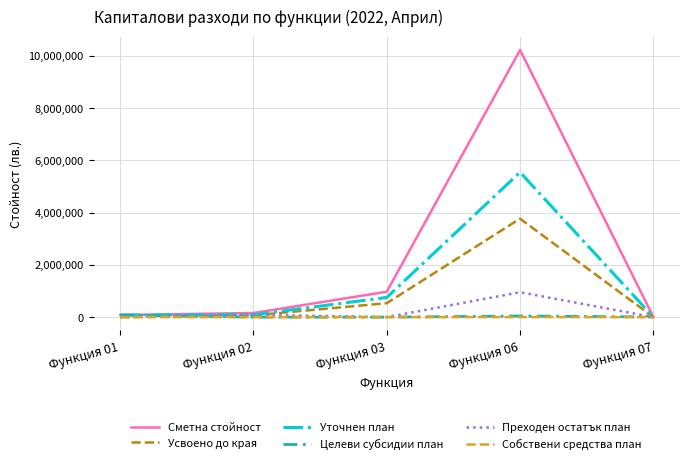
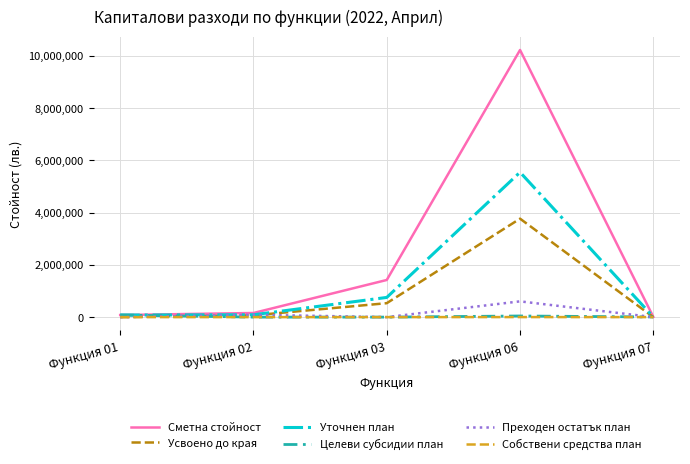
  {
    "Сметна стойност": {
-     "Функция 03": "1,000,000",
+     "Функция 03": "1,400,000",
      "Функция 06": "10,200,000"
    },
    "Преходен остатък план": {
-     "Функция 06": "1,000,000"
+     "Функция 06": "600,000"
    }
  }
